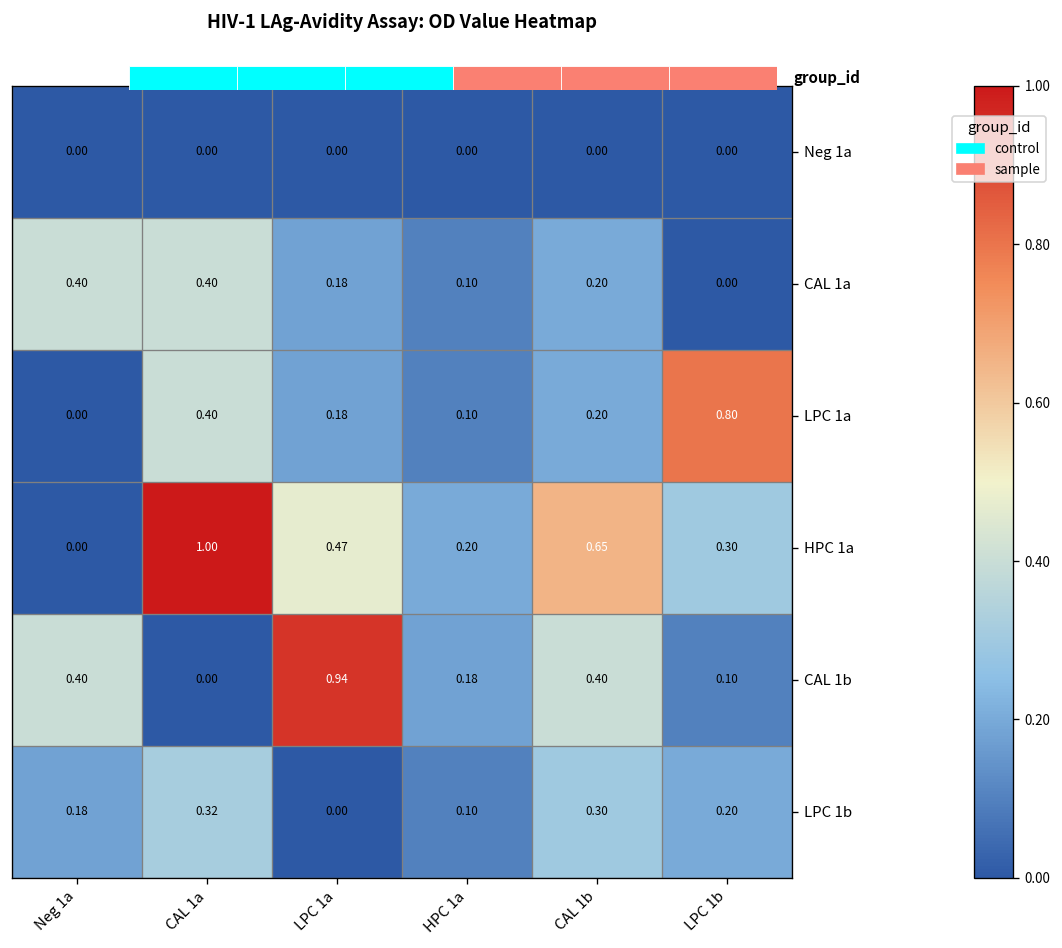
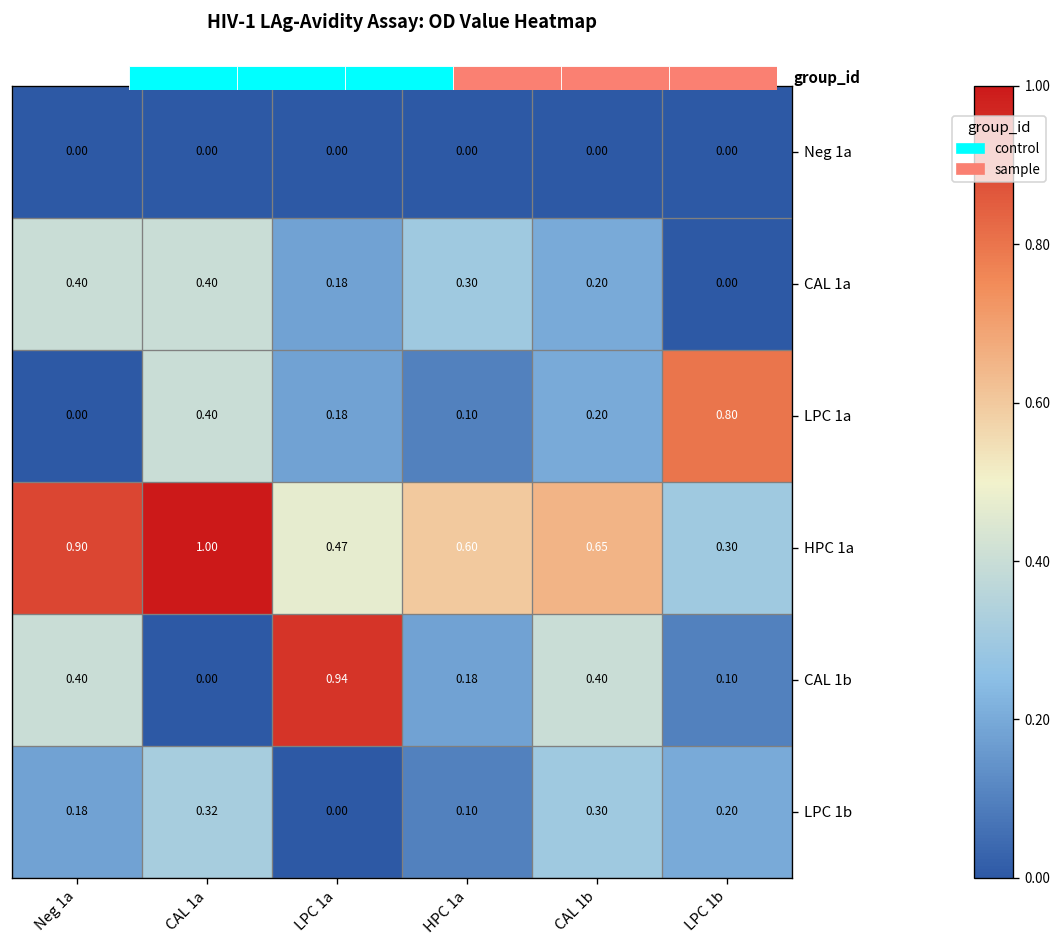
  {
    "Neg 1a": {
      "Neg 1a": 0.00,
      "CAL 1a": 0.00,
      "LPC 1a": 0.00,
      "HPC 1a": 0.00,
      "CAL 1b": 0.00,
      "LPC 1b": 0.00
    },
    "CAL 1a": {
      "Neg 1a": 0.40,
      "CAL 1a": 0.40,
      "LPC 1a": 0.18,
-     "HPC 1a": 0.10,
+     "HPC 1a": 0.30,
      "CAL 1b": 0.20,
      "LPC 1b": 0.00
    },
    "LPC 1a": {
      "Neg 1a": 0.00,
      "CAL 1a": 0.40,
      "LPC 1a": 0.18,
      "HPC 1a": 0.10,
      "CAL 1b": 0.20,
      "LPC 1b": 0.80
    },
    "HPC 1a": {
-     "Neg 1a": 0.00,
+     "Neg 1a": 0.90,
      "CAL 1a": 1.00,
      "LPC 1a": 0.47,
-     "HPC 1a": 0.20,
+     "HPC 1a": 0.60,
      "CAL 1b": 0.65,
      "LPC 1b": 0.30
    },
    "CAL 1b": {
      "Neg 1a": 0.40,
      "CAL 1a": 0.00,
      "LPC 1a": 0.94,
      "HPC 1a": 0.18,
      "CAL 1b": 0.40,
      "LPC 1b": 0.10
    },
    "LPC 1b": {
      "Neg 1a": 0.18,
      "CAL 1a": 0.32,
      "LPC 1a": 0.00,
      "HPC 1a": 0.10,
      "CAL 1b": 0.30,
      "LPC 1b": 0.20
    }
  }
